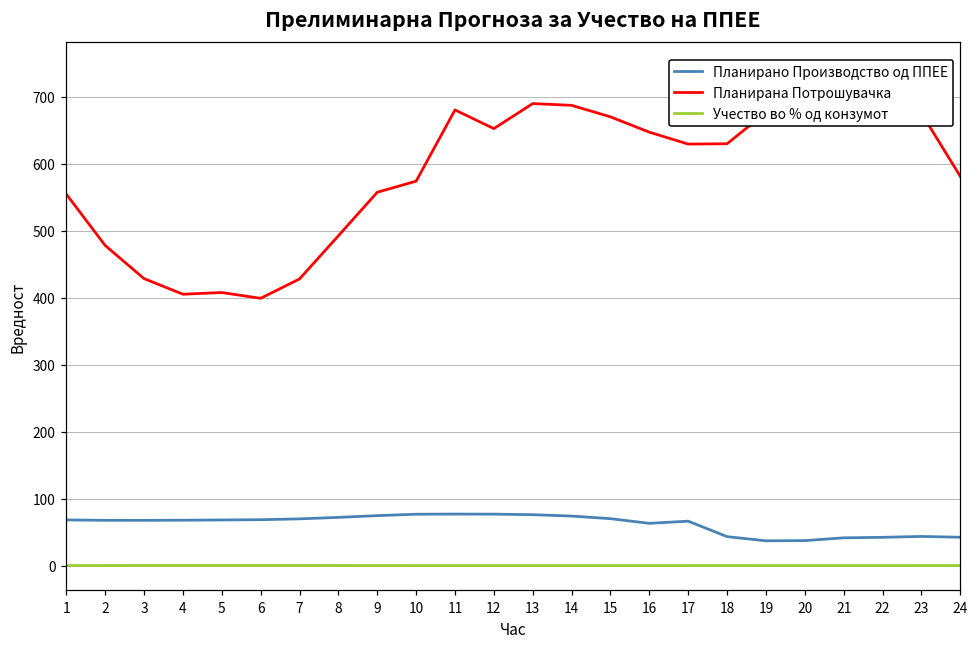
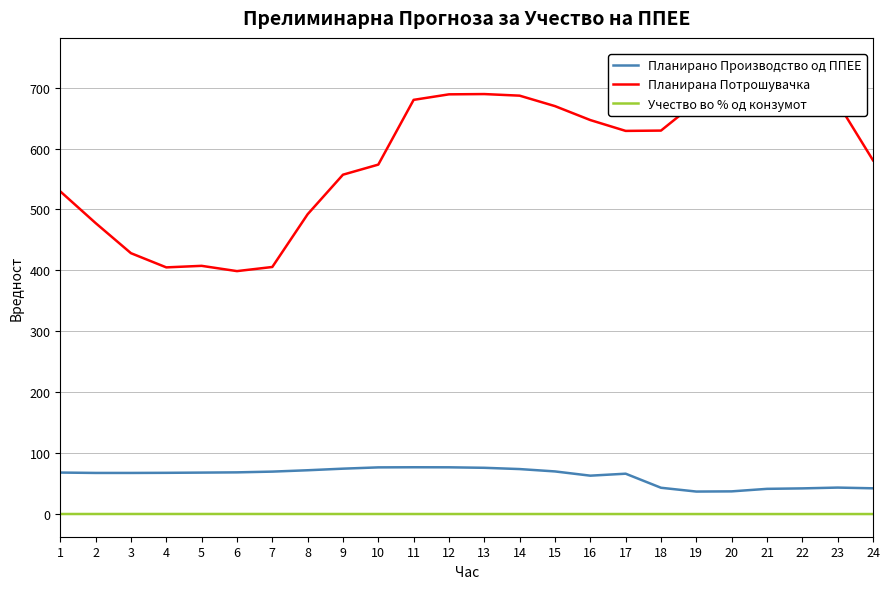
  {
    "Планирано Производство од ППЕЕ": {
      "1": 70,
      "2": 70,
      "3": 70,
      "4": 70,
      "5": 70,
      "6": 70,
      "7": 70,
      "8": 70,
      "9": 70,
      "10": 80,
      "11": 80,
      "12": 80,
      "13": 80,
      "14": 70,
      "15": 70,
      "16": 60,
      "17": 70,
      "18": 40,
      "19": 40,
      "20": 40,
      "21": 40,
      "22": 40,
      "23": 40,
      "24": 40
    },
    "Планирана Потрошувачка": {
-     "1": 550,
+     "1": 530,
      "2": 480,
      "3": 430,
      "4": 400,
      "5": 410,
      "6": 400,
-     "7": 430,
+     "7": 410,
      "8": 490,
      "9": 560,
      "10": 570,
      "11": 680,
-     "12": 650,
+     "12": 690,
      "13": 690,
      "14": 690,
      "15": 670,
      "16": 650,
      "17": 630,
      "18": 630,
      "24": 580
    },
    "Учество во % од конзумот": {
      "1": 0,
      "2": 0,
      "3": 0,
      "4": 0,
      "5": 0,
      "6": 0,
      "7": 0,
      "8": 0,
      "9": 0,
      "10": 0,
      "11": 0,
      "12": 0,
      "13": 0,
      "14": 0,
      "15": 0,
      "16": 0,
      "17": 0,
      "18": 0,
      "19": 0,
      "20": 0,
      "21": 0,
      "22": 0,
      "23": 0,
      "24": 0
    }
  }
